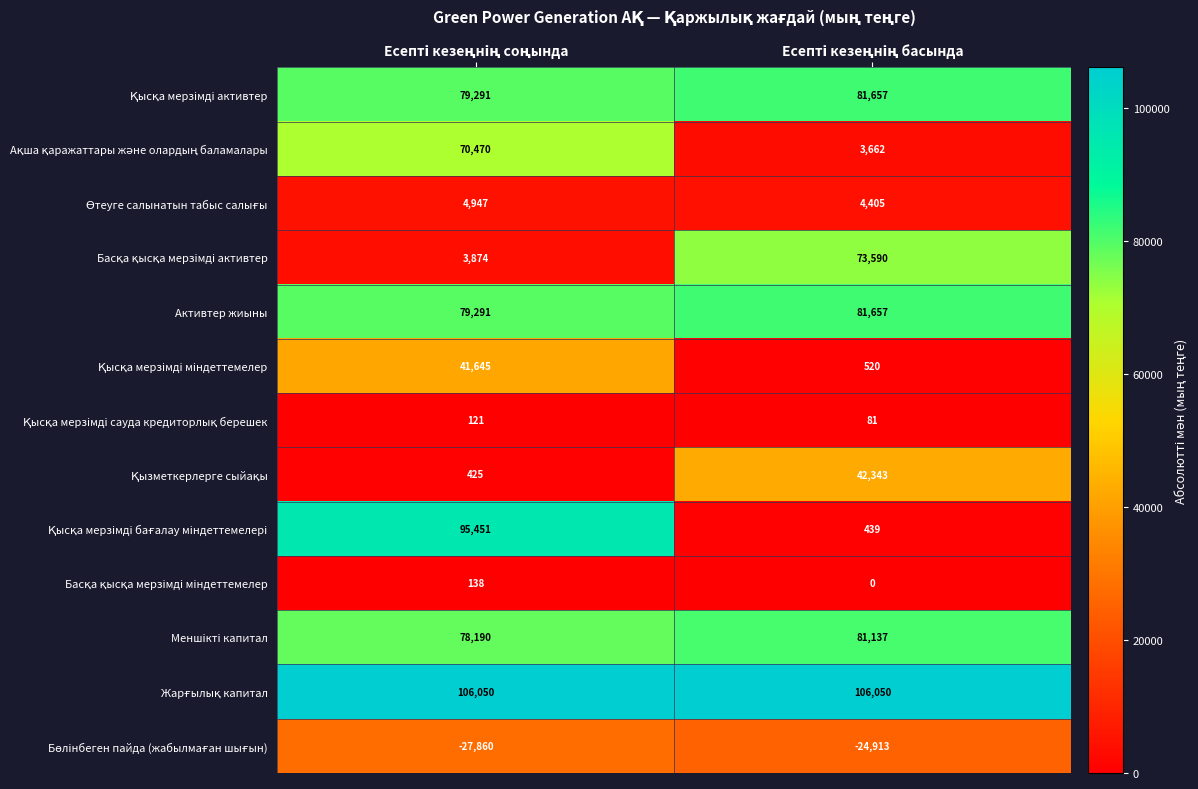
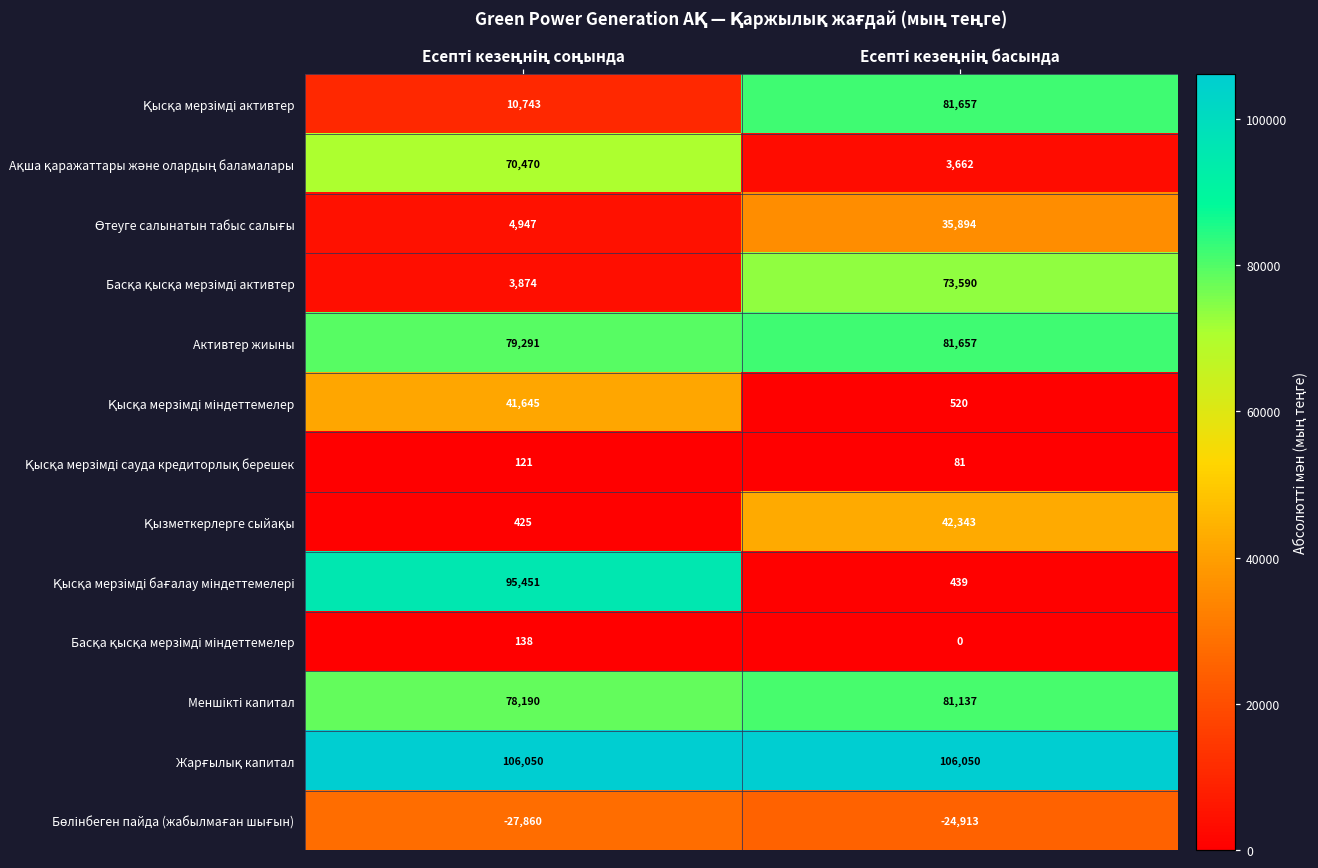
  {
    "Қысқа мерзімді активтер": {
-     "Есепті кезеңнің соңында": "79,291",
+     "Есепті кезеңнің соңында": "10,743",
      "Есепті кезеңнің басында": "81,657"
    },
    "Ақша қаражаттары және олардың баламалары": {
      "Есепті кезеңнің соңында": "70,470",
      "Есепті кезеңнің басында": "3,662"
    },
    "Өтеуге салынатын табыс салығы": {
      "Есепті кезеңнің соңында": "4,947",
-     "Есепті кезеңнің басында": "4,405"
+     "Есепті кезеңнің басында": "35,894"
    },
    "Басқа қысқа мерзімді активтер": {
      "Есепті кезеңнің соңында": "3,874",
      "Есепті кезеңнің басында": "73,590"
    },
    "Активтер жиыны": {
      "Есепті кезеңнің соңында": "79,291",
      "Есепті кезеңнің басында": "81,657"
    },
    "Қысқа мерзімді міндеттемелер": {
      "Есепті кезеңнің соңында": "41,645",
      "Есепті кезеңнің басында": "520"
    },
    "Қысқа мерзімді сауда кредиторлық берешек": {
      "Есепті кезеңнің соңында": "121",
      "Есепті кезеңнің басында": "81"
    },
    "Қызметкерлерге сыйақы": {
      "Есепті кезеңнің соңында": "425",
      "Есепті кезеңнің басында": "42,343"
    },
    "Қысқа мерзімді бағалау міндеттемелері": {
      "Есепті кезеңнің соңында": "95,451",
      "Есепті кезеңнің басында": "439"
    },
    "Басқа қысқа мерзімді міндеттемелер": {
      "Есепті кезеңнің соңында": "138",
      "Есепті кезеңнің басында": "0"
    },
    "Меншікті капитал": {
      "Есепті кезеңнің соңында": "78,190",
      "Есепті кезеңнің басында": "81,137"
    },
    "Жарғылық капитал": {
      "Есепті кезеңнің соңында": "106,050",
      "Есепті кезеңнің басында": "106,050"
    },
    "Бөлінбеген пайда (жабылмаған шығын)": {
      "Есепті кезеңнің соңында": "-27,860",
      "Есепті кезеңнің басында": "-24,913"
    }
  }
